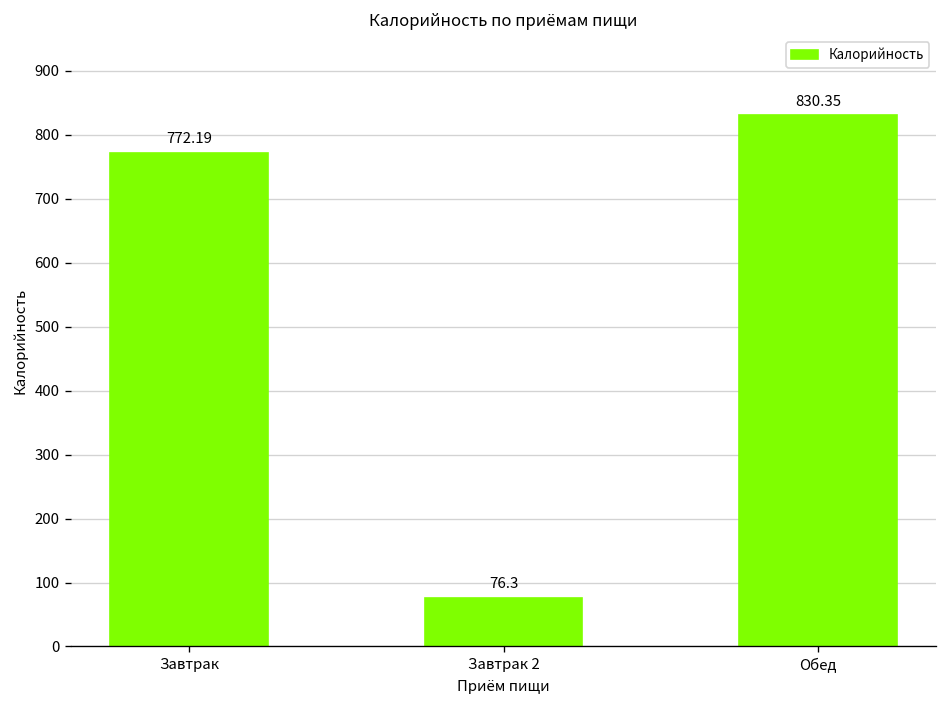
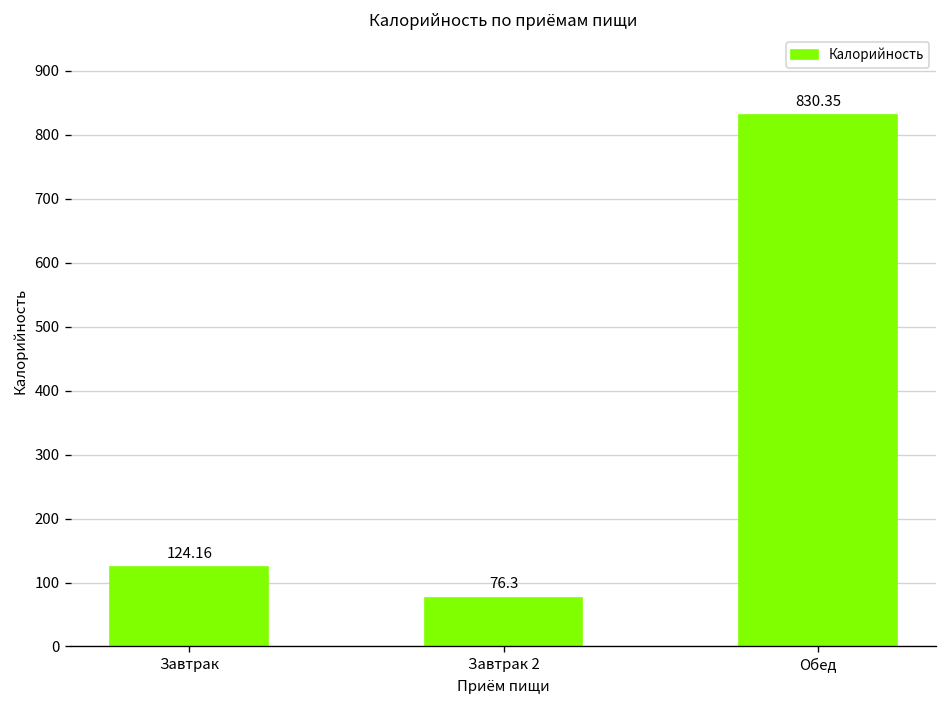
  {
-   "Завтрак": 772.19,
+   "Завтрак": 124.16,
    "Завтрак 2": 76.3,
    "Обед": 830.35
  }
